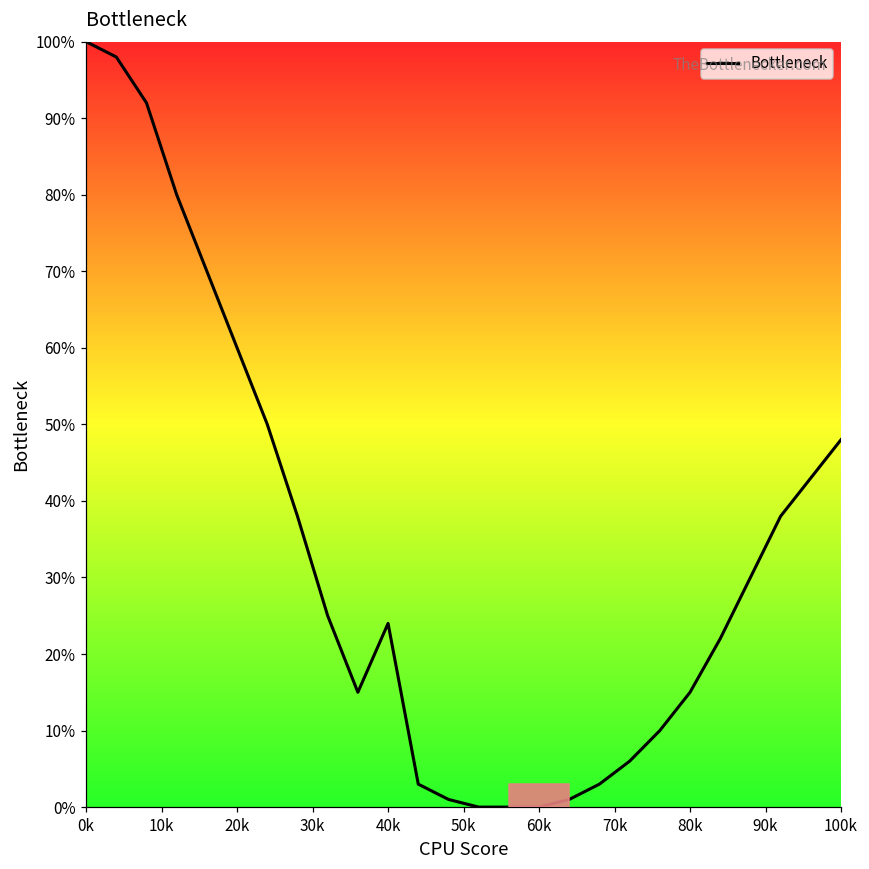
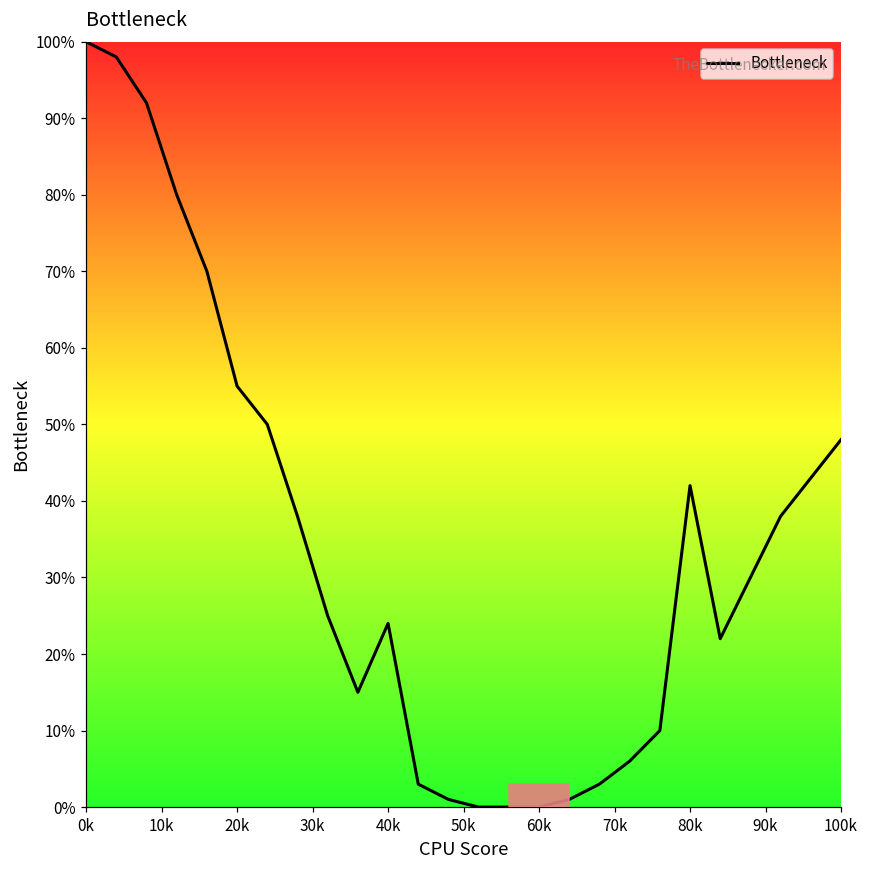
  {
    "0k": "100%",
-   "20k": "60%",
+   "20k": "55%",
    "40k": "24%",
-   "80k": "15%",
+   "80k": "42%",
    "100k": "48%"
  }
